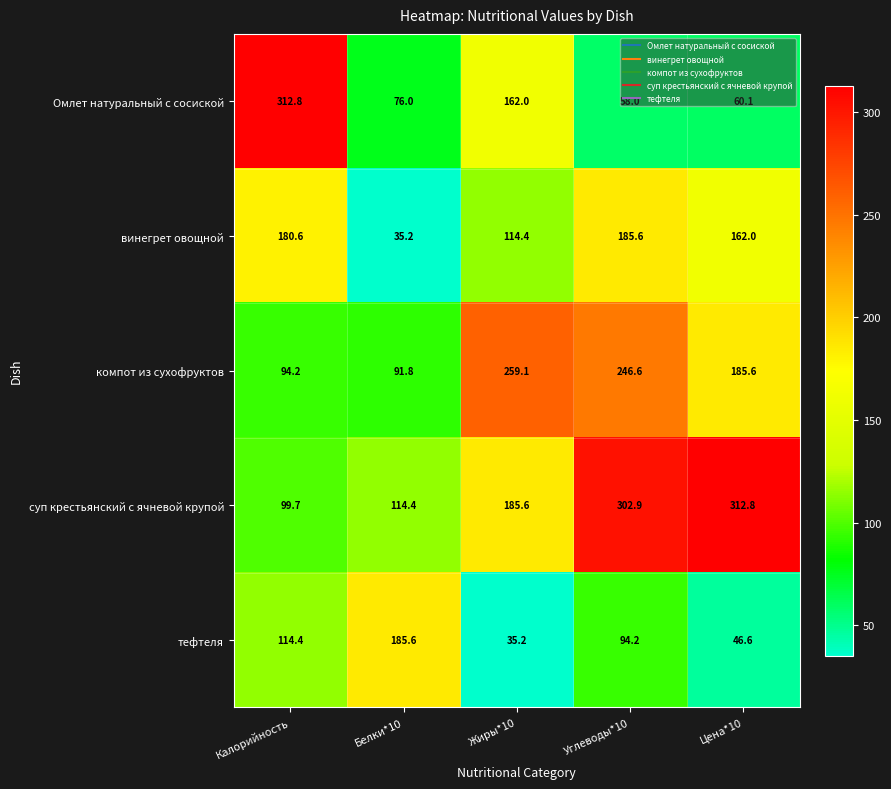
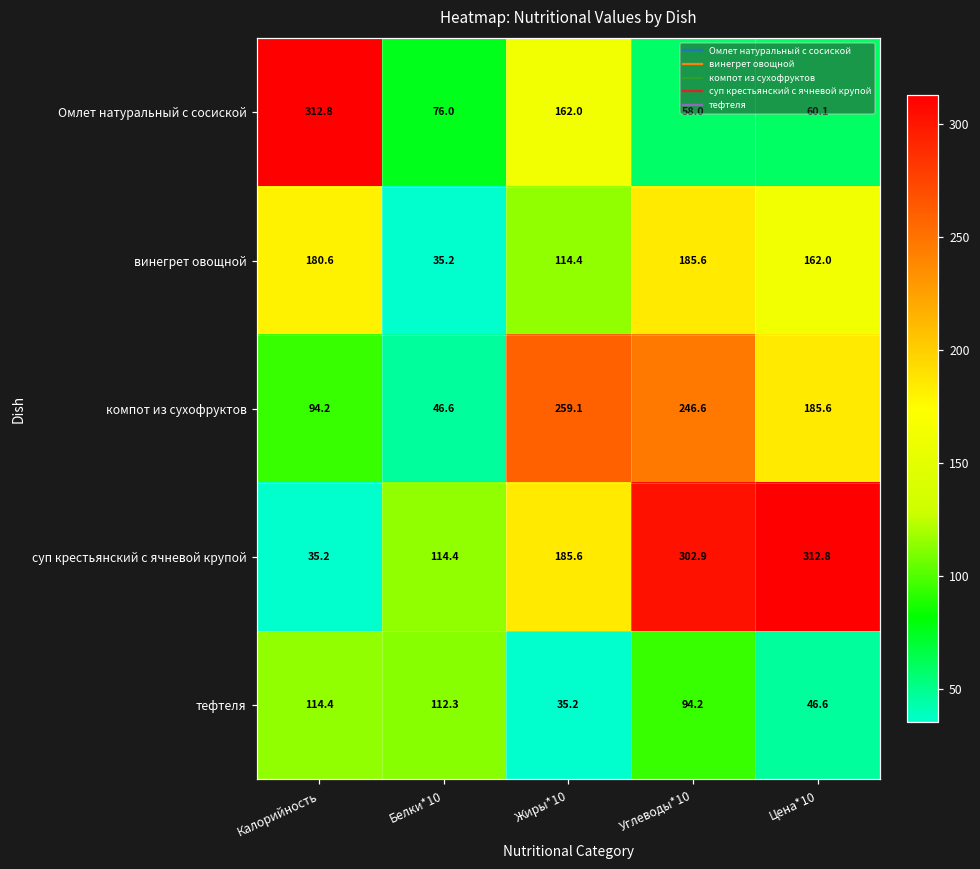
  {
    "Омлет натуральный с сосиской": {
      "Калорийность": 312.8,
      "Белки*10": 76.0,
      "Жиры*10": 162.0
    },
    "винегрет овощной": {
      "Калорийность": 180.6,
      "Белки*10": 35.2,
      "Жиры*10": 114.4,
      "Углеводы*10": 185.6,
      "Цена*10": 162.0
    },
    "компот из сухофруктов": {
      "Калорийность": 94.2,
-     "Белки*10": 91.8,
+     "Белки*10": 46.6,
      "Жиры*10": 259.1,
      "Углеводы*10": 246.6,
      "Цена*10": 185.6
    },
    "суп крестьянский с ячневой крупой": {
-     "Калорийность": 99.7,
+     "Калорийность": 35.2,
      "Белки*10": 114.4,
      "Жиры*10": 185.6,
      "Углеводы*10": 302.9,
      "Цена*10": 312.8
    },
    "тефтеля": {
      "Калорийность": 114.4,
-     "Белки*10": 185.6,
+     "Белки*10": 112.3,
      "Жиры*10": 35.2,
      "Углеводы*10": 94.2,
      "Цена*10": 46.6
    }
  }
